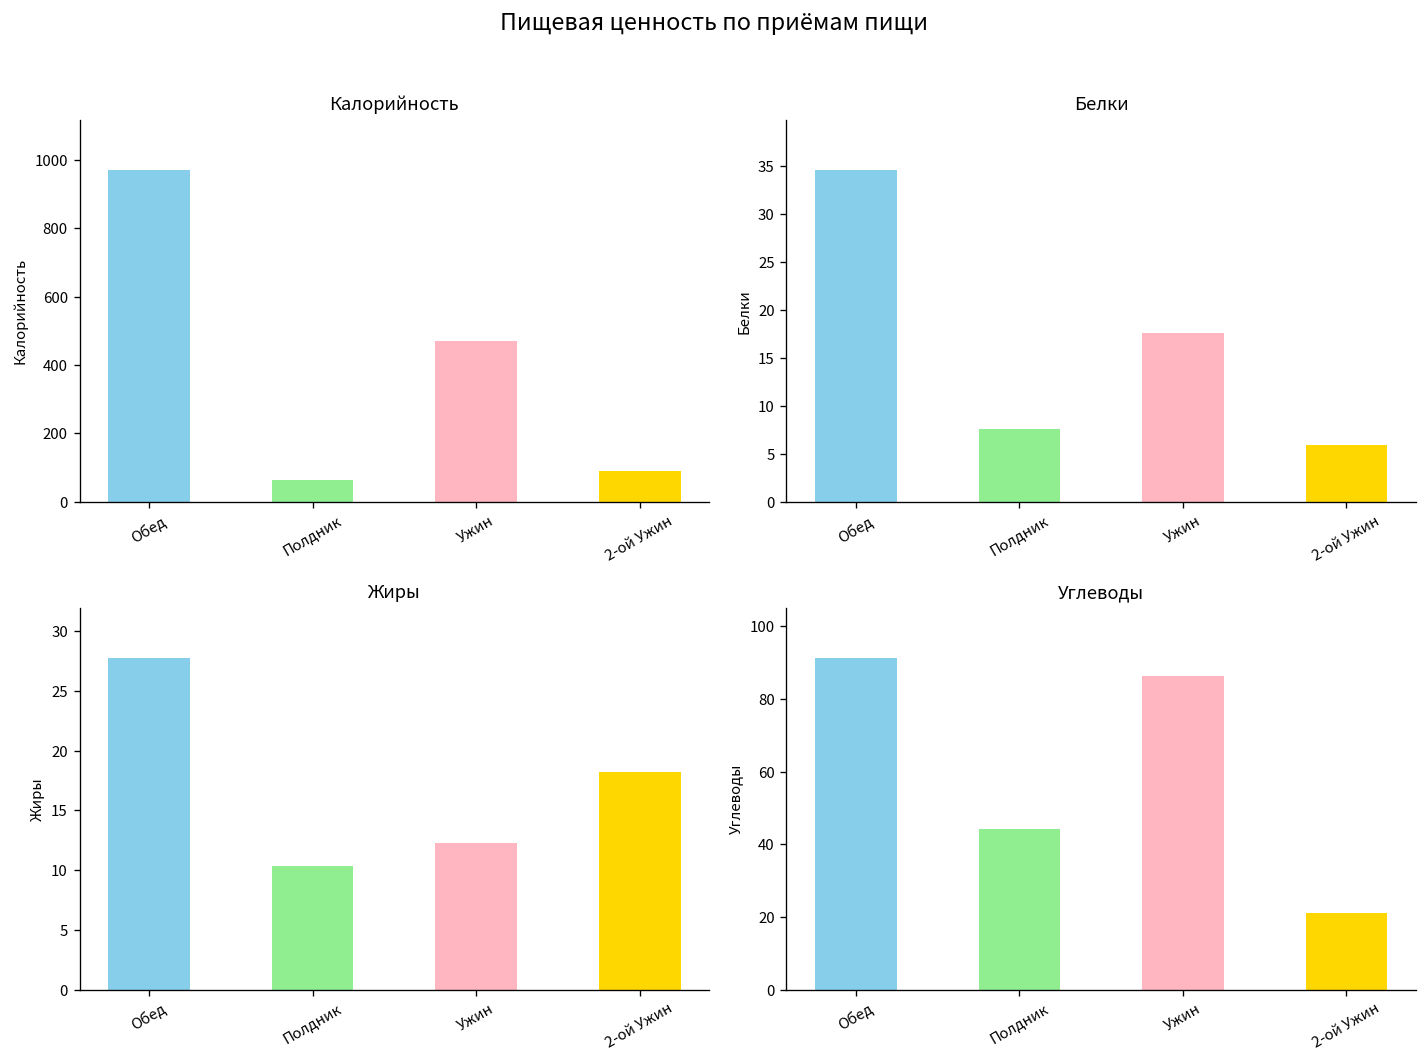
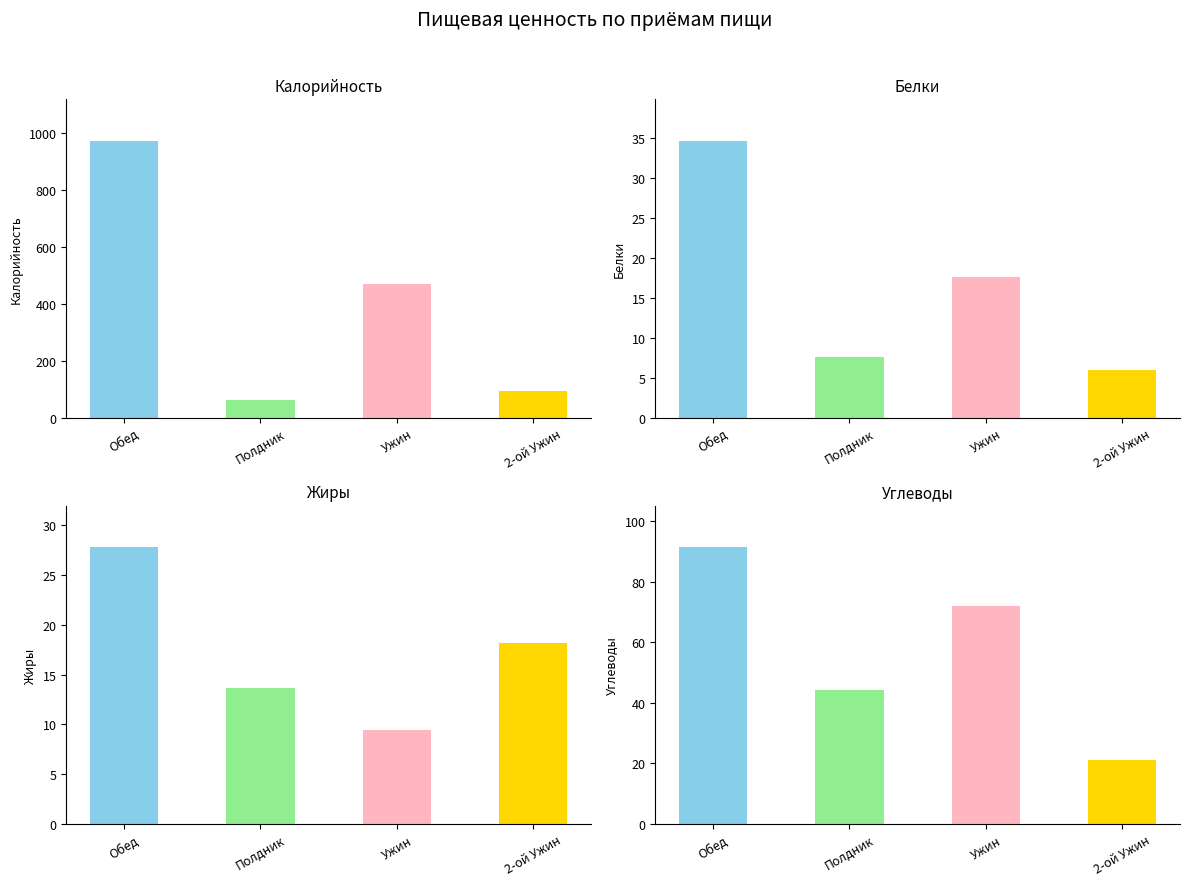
  {
    "Калорийность": {
      "Обед": 970,
      "Полдник": 60,
      "Ужин": 470,
      "2-ой Ужин": 90
    },
    "Белки": {
      "Обед": 35,
      "Полдник": 8,
      "Ужин": 18,
      "2-ой Ужин": 6
    },
    "Жиры": {
      "Обед": 28,
-     "Полдник": 10,
-     "Ужин": 12,
+     "Полдник": 14,
+     "Ужин": 9,
      "2-ой Ужин": 18
    },
    "Углеводы": {
      "Обед": 91,
      "Полдник": 44,
-     "Ужин": 86,
+     "Ужин": 72,
      "2-ой Ужин": 21
    }
  }
